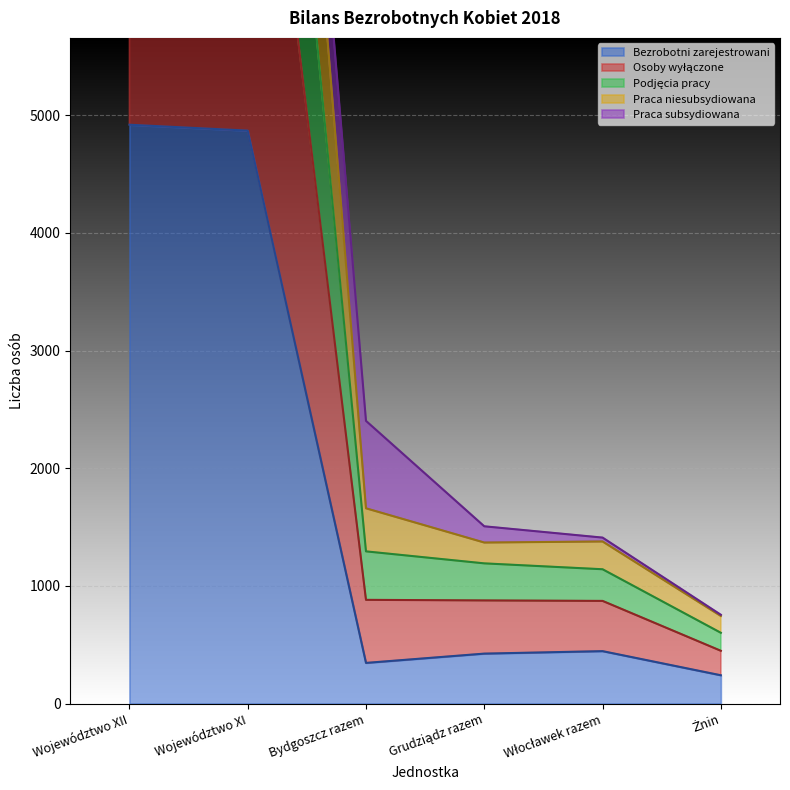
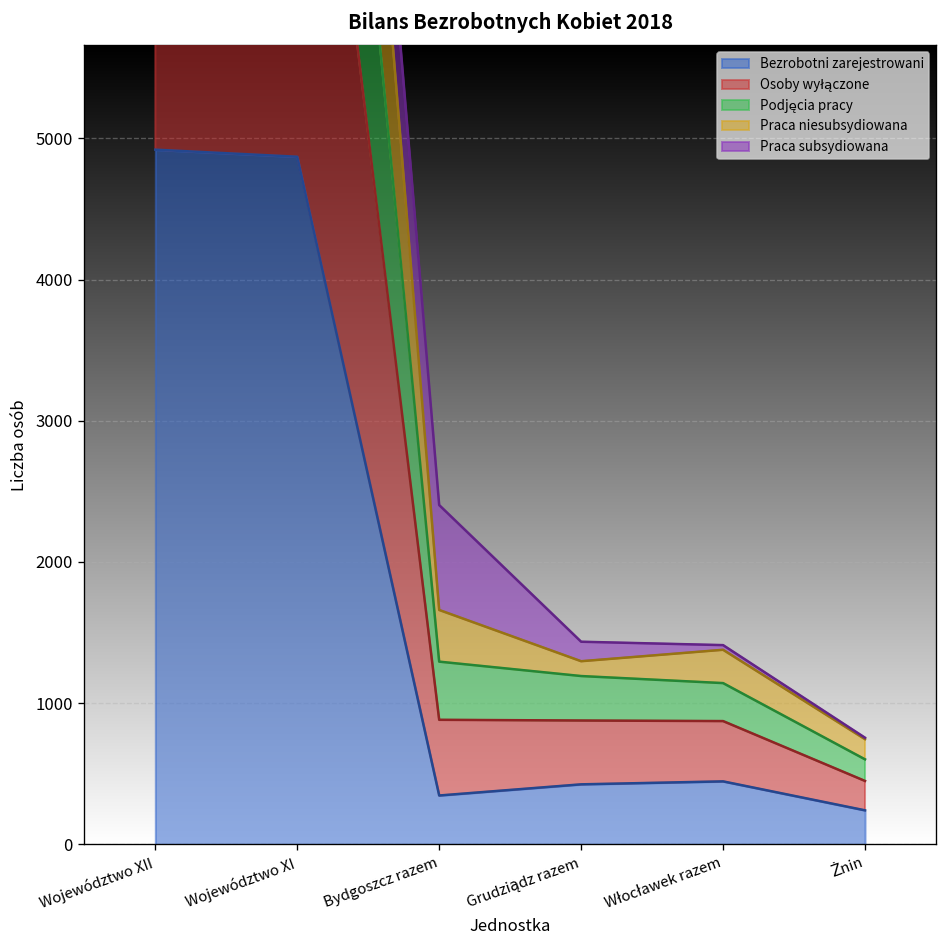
  {
    "Bezrobotni zarejestrowani": {
      "Województwo XII": 4920,
      "Województwo XI": 4870,
      "Bydgoszcz razem": 350,
      "Grudziądz razem": 430,
      "Włocławek razem": 450,
      "Żnin": 240
    },
    "Osoby wyłączone": {
      "Bydgoszcz razem": 540,
      "Grudziądz razem": 450,
      "Włocławek razem": 430,
      "Żnin": 210
    },
    "Podjęcia pracy": {
      "Bydgoszcz razem": 410,
      "Grudziądz razem": 320,
      "Włocławek razem": 270,
      "Żnin": 150
    },
    "Praca niesubsydiowana": {
      "Bydgoszcz razem": 370,
-     "Grudziądz razem": 180,
+     "Grudziądz razem": 110,
      "Włocławek razem": 240
    },
    "Praca subsydiowana": {
      "Bydgoszcz razem": 740,
      "Grudziądz razem": 140,
      "Włocławek razem": 30
    }
  }
